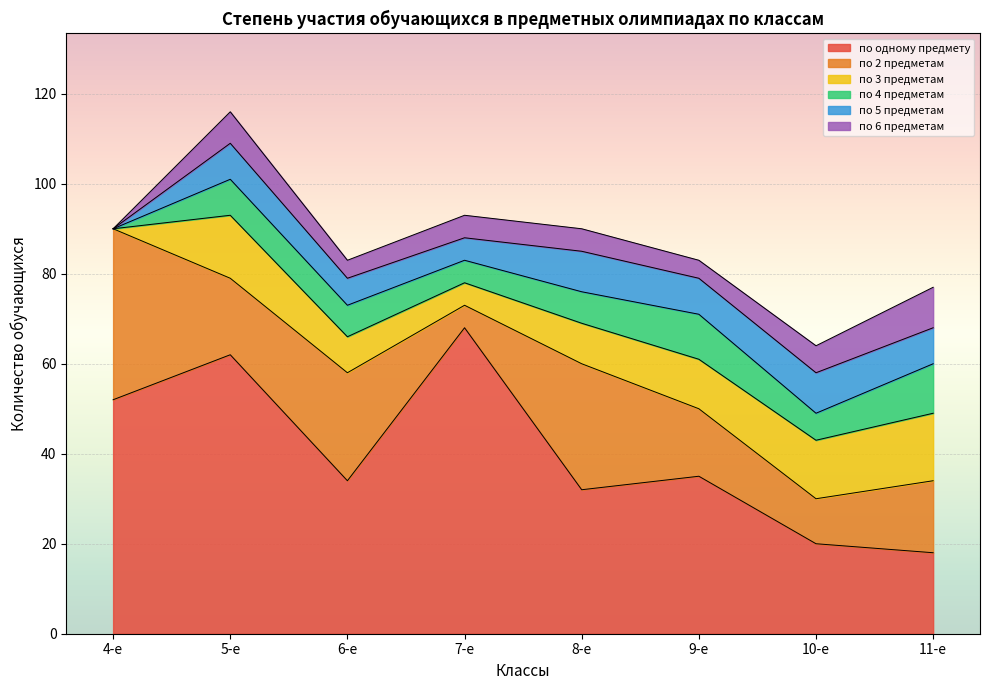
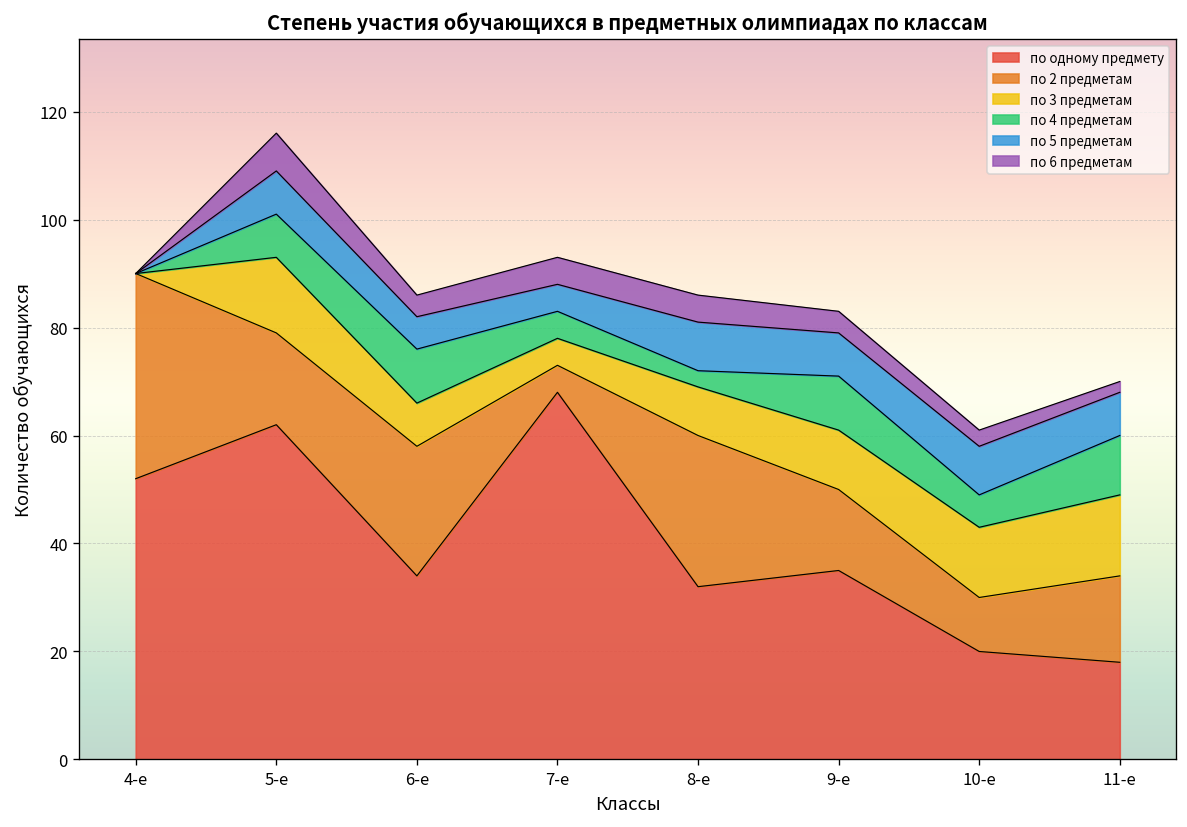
  {
    "по 3 предметам": {
      "5-е": 14,
      "6-е": 8,
      "7-е": 5,
      "8-е": 9,
      "9-е": 11,
      "10-е": 13,
      "11-е": 15
    },
    "по 4 предметам": {
      "5-е": 8,
-     "6-е": 7,
+     "6-е": 10,
      "7-е": 5,
-     "8-е": 7,
+     "8-е": 3,
      "9-е": 10,
      "10-е": 6,
      "11-е": 11
    },
    "по 5 предметам": {
      "5-е": 8,
      "6-е": 6,
      "7-е": 5,
      "8-е": 9,
      "9-е": 8,
      "10-е": 9,
      "11-е": 8
    },
    "по 6 предметам": {
      "5-е": 7,
      "6-е": 4,
      "7-е": 5,
      "8-е": 5,
      "9-е": 4,
-     "10-е": 6,
-     "11-е": 9
+     "10-е": 3,
+     "11-е": 2
    }
  }
